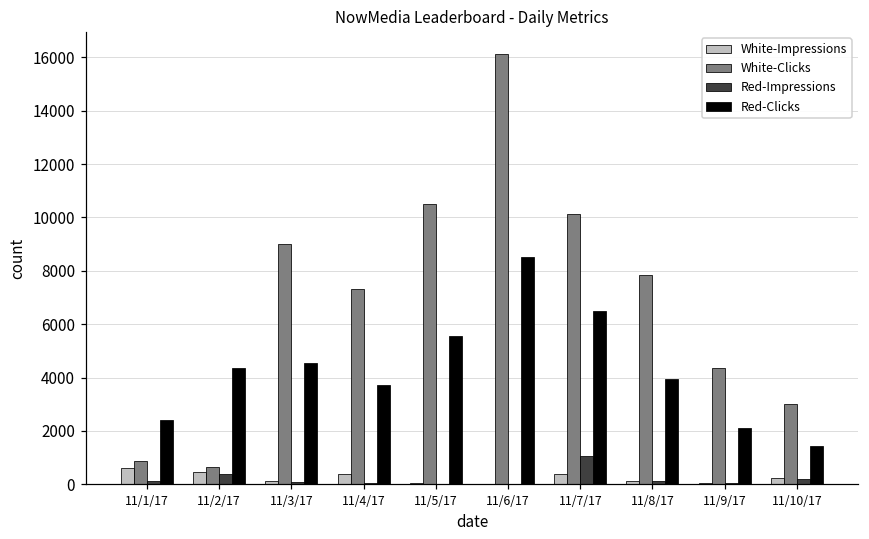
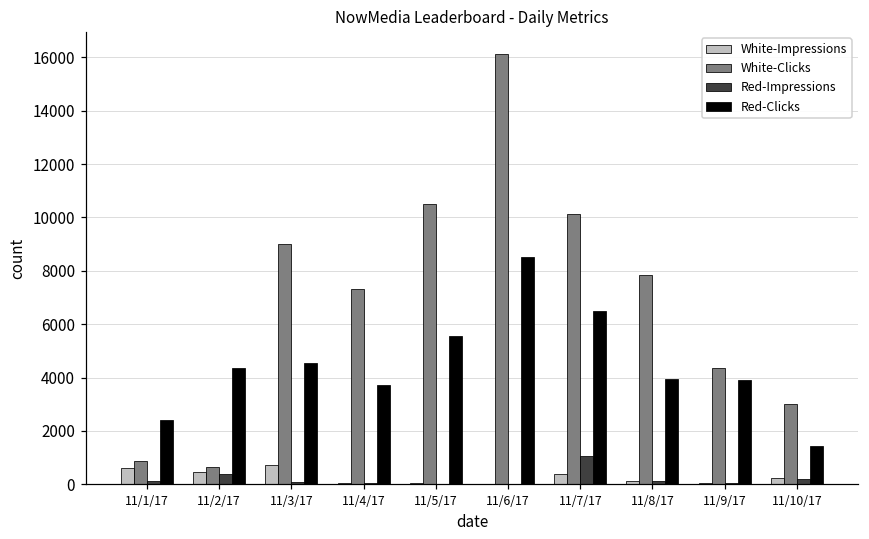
  {
    "White-Impressions": {
      "11/1/17": 600,
      "11/2/17": 400,
-     "11/3/17": 100,
-     "11/4/17": 400,
+     "11/3/17": 700,
+     "11/4/17": 0,
      "11/7/17": 400,
      "11/8/17": 100,
      "11/10/17": 200
    },
    "White-Clicks": {
      "11/1/17": 900,
      "11/2/17": 700,
      "11/3/17": 9000,
      "11/4/17": 7300,
      "11/5/17": 10500,
      "11/6/17": 16100,
      "11/7/17": 10100,
      "11/8/17": 7800,
      "11/9/17": 4300,
      "11/10/17": 3000
    },
    "Red-Impressions": {
      "11/1/17": 100,
      "11/2/17": 400,
      "11/7/17": 1100,
      "11/8/17": 100,
      "11/10/17": 200
    },
    "Red-Clicks": {
      "11/1/17": 2400,
      "11/2/17": 4400,
      "11/3/17": 4500,
      "11/4/17": 3700,
      "11/5/17": 5500,
      "11/6/17": 8500,
      "11/7/17": 6500,
      "11/8/17": 4000,
-     "11/9/17": 2100,
+     "11/9/17": 3900,
      "11/10/17": 1400
    }
  }
